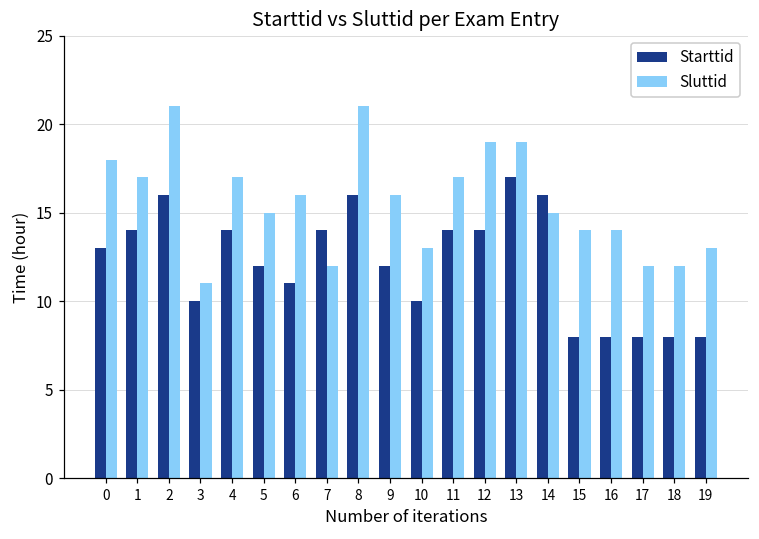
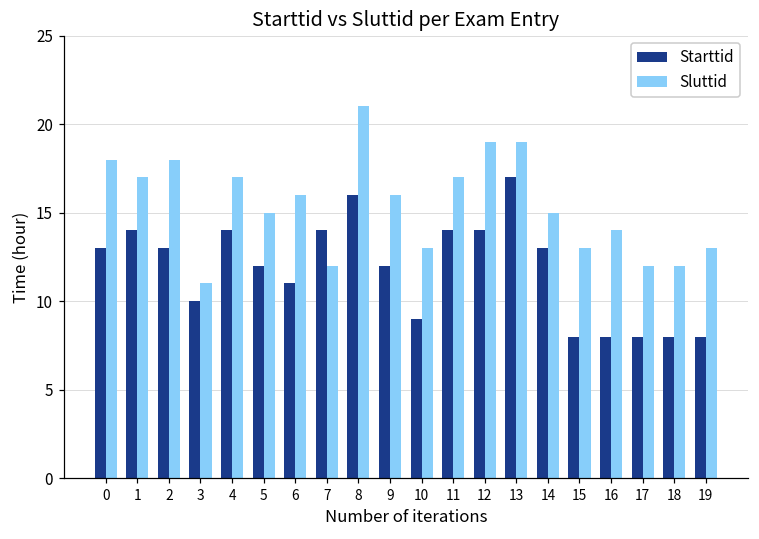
  {
    "Starttid": {
      "0": 13,
      "1": 14,
-     "2": 16,
+     "2": 13,
      "3": 10,
      "4": 14,
      "5": 12,
      "6": 11,
      "7": 14,
      "8": 16,
      "9": 12,
-     "10": 10,
+     "10": 9,
      "11": 14,
      "12": 14,
      "13": 17,
-     "14": 16,
+     "14": 13,
      "15": 8,
      "16": 8,
      "17": 8,
      "18": 8,
      "19": 8
    },
    "Sluttid": {
      "0": 18,
      "1": 17,
-     "2": 21,
+     "2": 18,
      "3": 11,
      "4": 17,
      "5": 15,
      "6": 16,
      "7": 12,
      "8": 21,
      "9": 16,
      "10": 13,
      "11": 17,
      "12": 19,
      "13": 19,
      "14": 15,
-     "15": 14,
+     "15": 13,
      "16": 14,
      "17": 12,
      "18": 12,
      "19": 13
    }
  }
